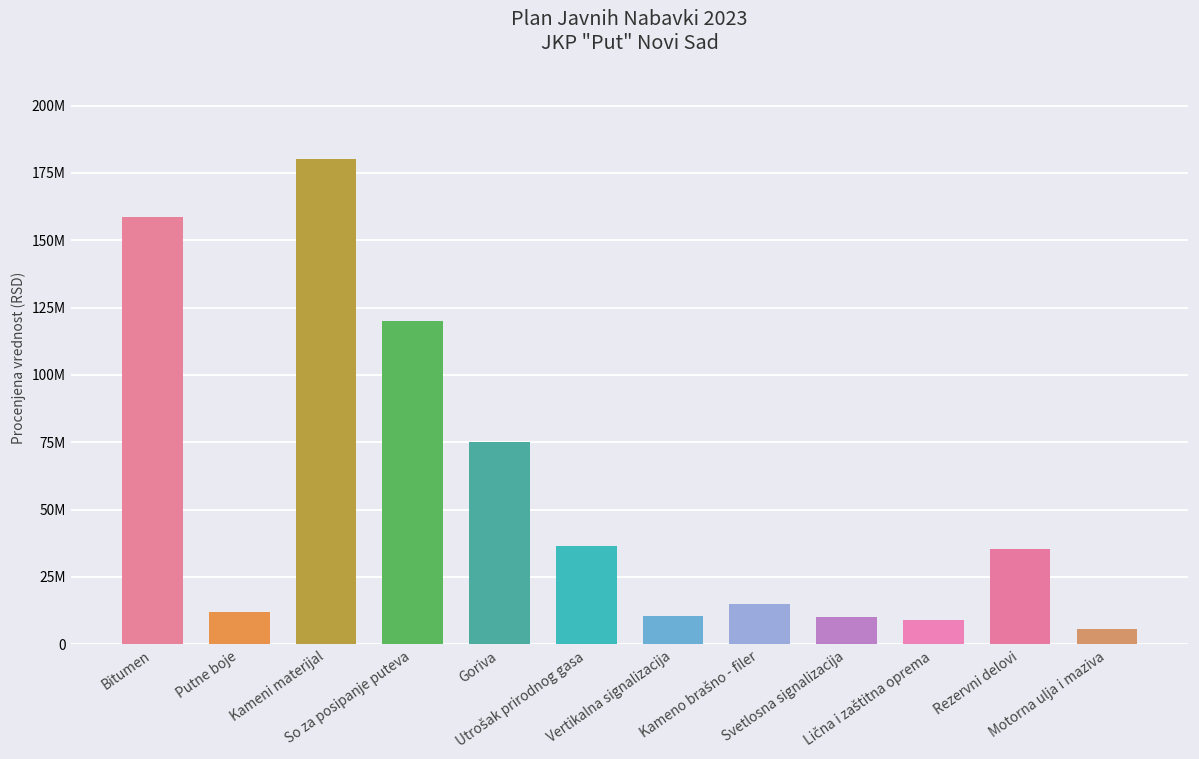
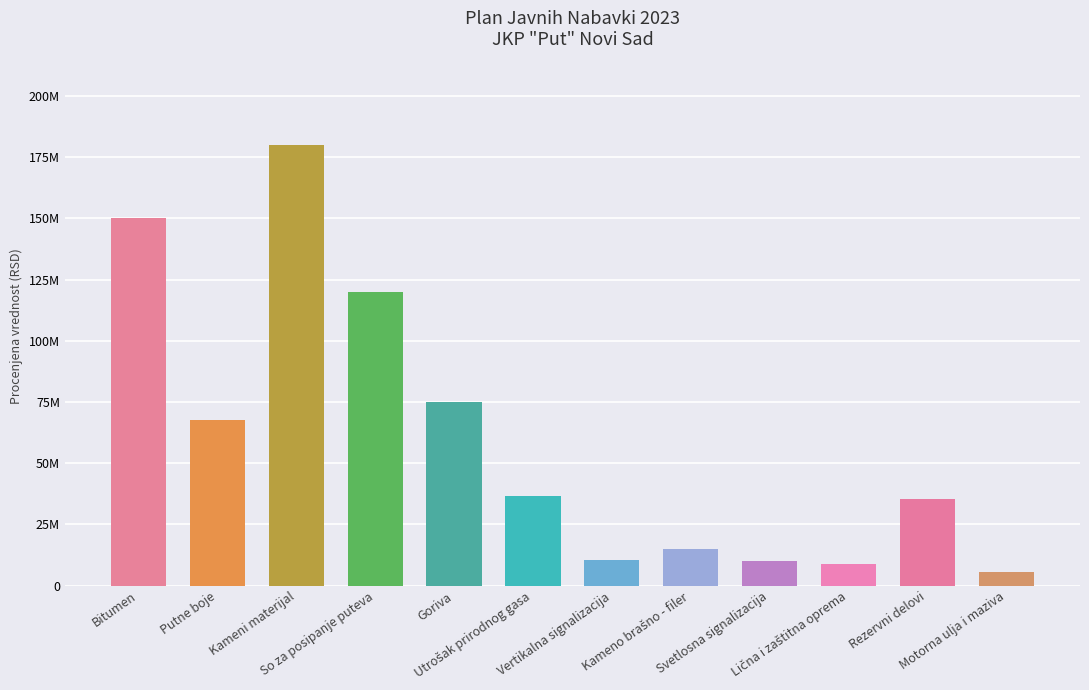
  {
-   "Bitumen": 159000000,
-   "Putne boje": 12000000,
+   "Bitumen": 150000000,
+   "Putne boje": 68000000,
    "Kameni materijal": 180000000,
    "So za posipanje puteva": 120000000,
    "Goriva": 75000000,
    "Utrošak prirodnog gasa": 37000000,
    "Vertikalna signalizacija": 10000000,
    "Kameno brašno - filer": 15000000,
    "Svetlosna signalizacija": 10000000,
    "Lična i zaštitna oprema": 9000000,
    "Rezervni delovi": 35000000,
    "Motorna ulja i maziva": 6000000
  }
